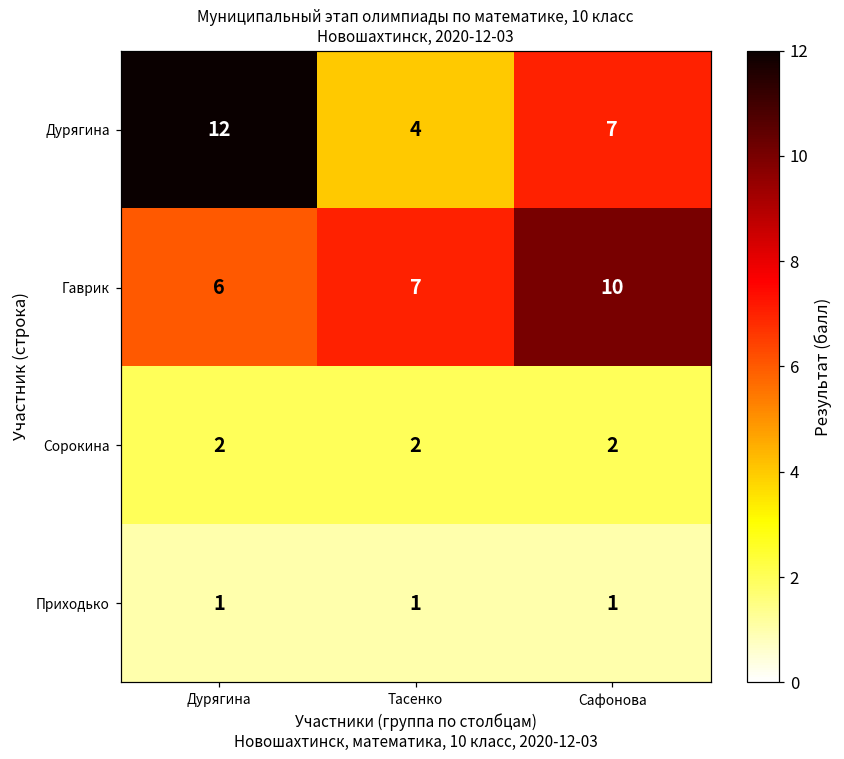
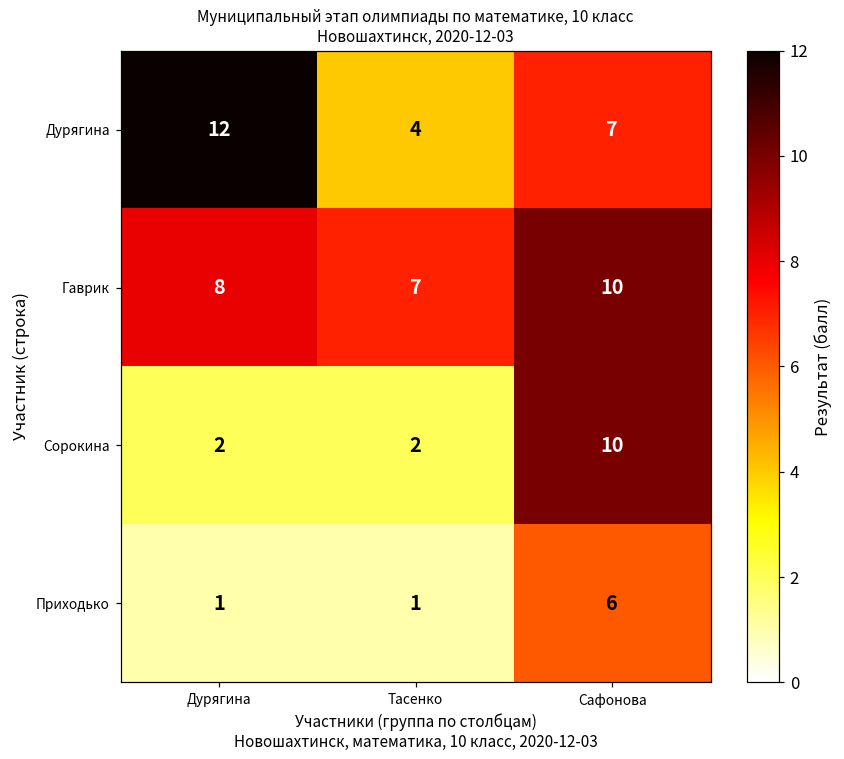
  {
    "Дурягина": {
      "Дурягина": 12,
      "Тасенко": 4,
      "Сафонова": 7
    },
    "Гаврик": {
-     "Дурягина": 6,
+     "Дурягина": 8,
      "Тасенко": 7,
      "Сафонова": 10
    },
    "Сорокина": {
      "Дурягина": 2,
      "Тасенко": 2,
-     "Сафонова": 2
+     "Сафонова": 10
    },
    "Приходько": {
      "Дурягина": 1,
      "Тасенко": 1,
-     "Сафонова": 1
+     "Сафонова": 6
    }
  }
